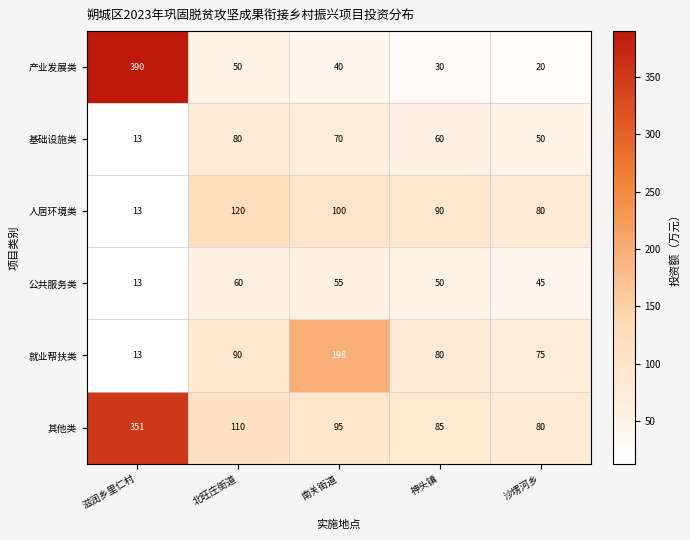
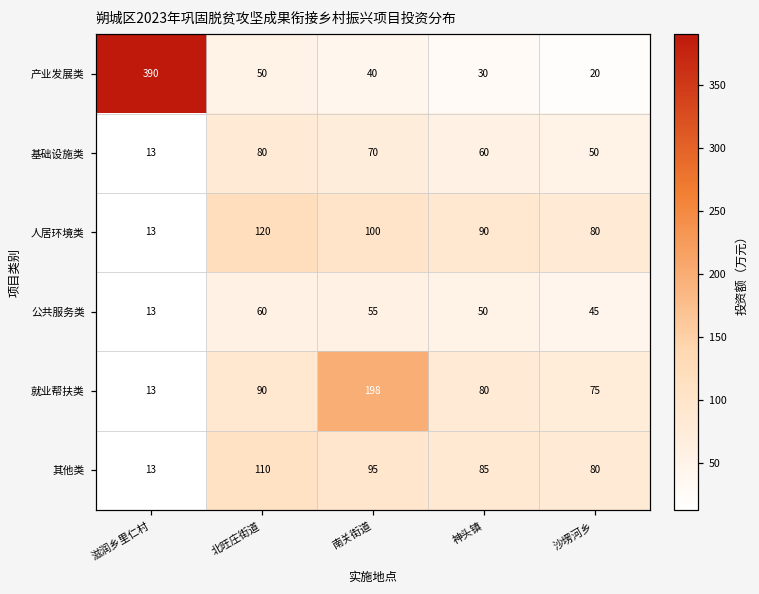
  {
    "产业发展类": {
      "滋润乡里仁村": 390,
      "北旺庄街道": 50,
      "南关街道": 40,
      "神头镇": 30,
      "沙塄河乡": 20
    },
    "基础设施类": {
      "滋润乡里仁村": 13,
      "北旺庄街道": 80,
      "南关街道": 70,
      "神头镇": 60,
      "沙塄河乡": 50
    },
    "人居环境类": {
      "滋润乡里仁村": 13,
      "北旺庄街道": 120,
      "南关街道": 100,
      "神头镇": 90,
      "沙塄河乡": 80
    },
    "公共服务类": {
      "滋润乡里仁村": 13,
      "北旺庄街道": 60,
      "南关街道": 55,
      "神头镇": 50,
      "沙塄河乡": 45
    },
    "就业帮扶类": {
      "滋润乡里仁村": 13,
      "北旺庄街道": 90,
      "南关街道": 198,
      "神头镇": 80,
      "沙塄河乡": 75
    },
    "其他类": {
-     "滋润乡里仁村": 351,
+     "滋润乡里仁村": 13,
      "北旺庄街道": 110,
      "南关街道": 95,
      "神头镇": 85,
      "沙塄河乡": 80
    }
  }
